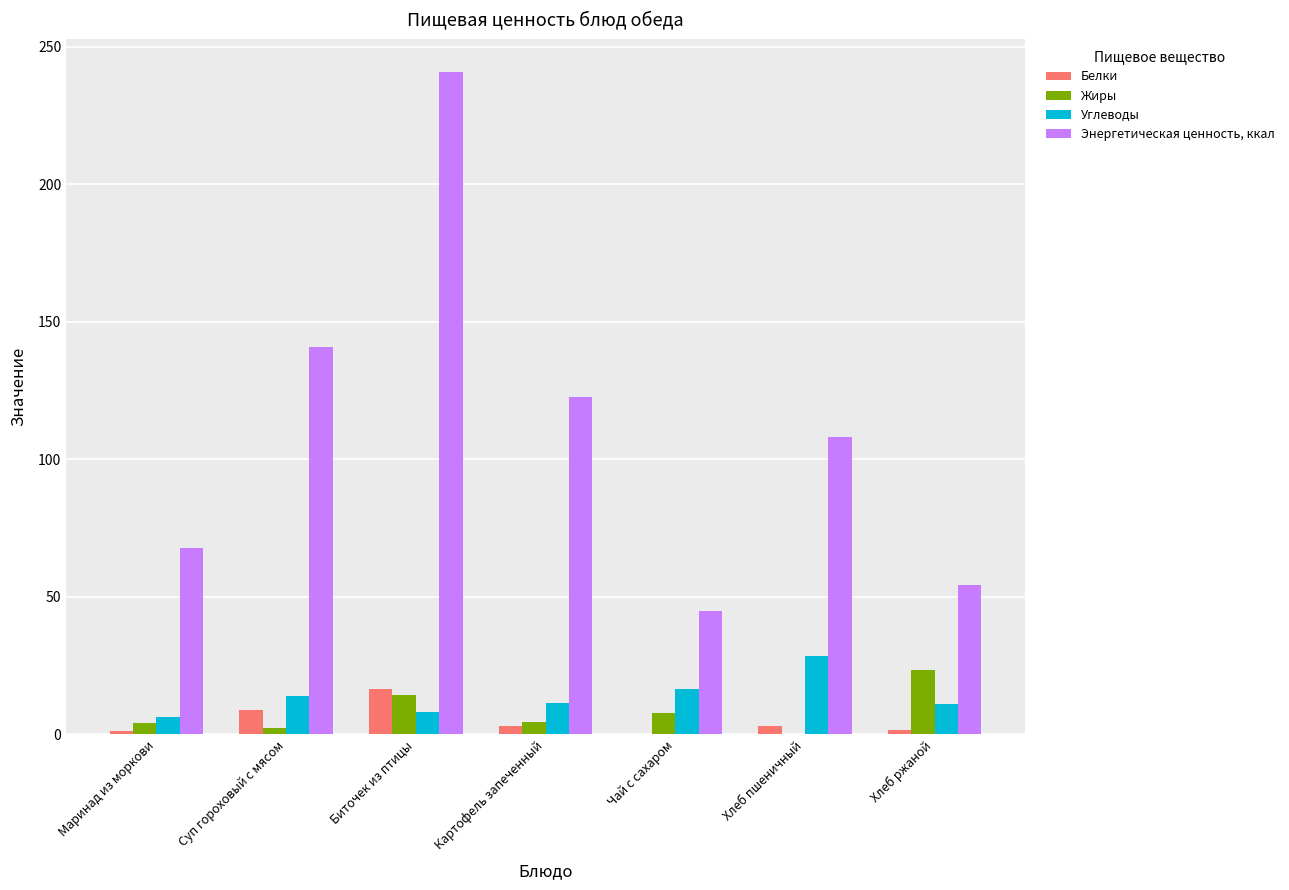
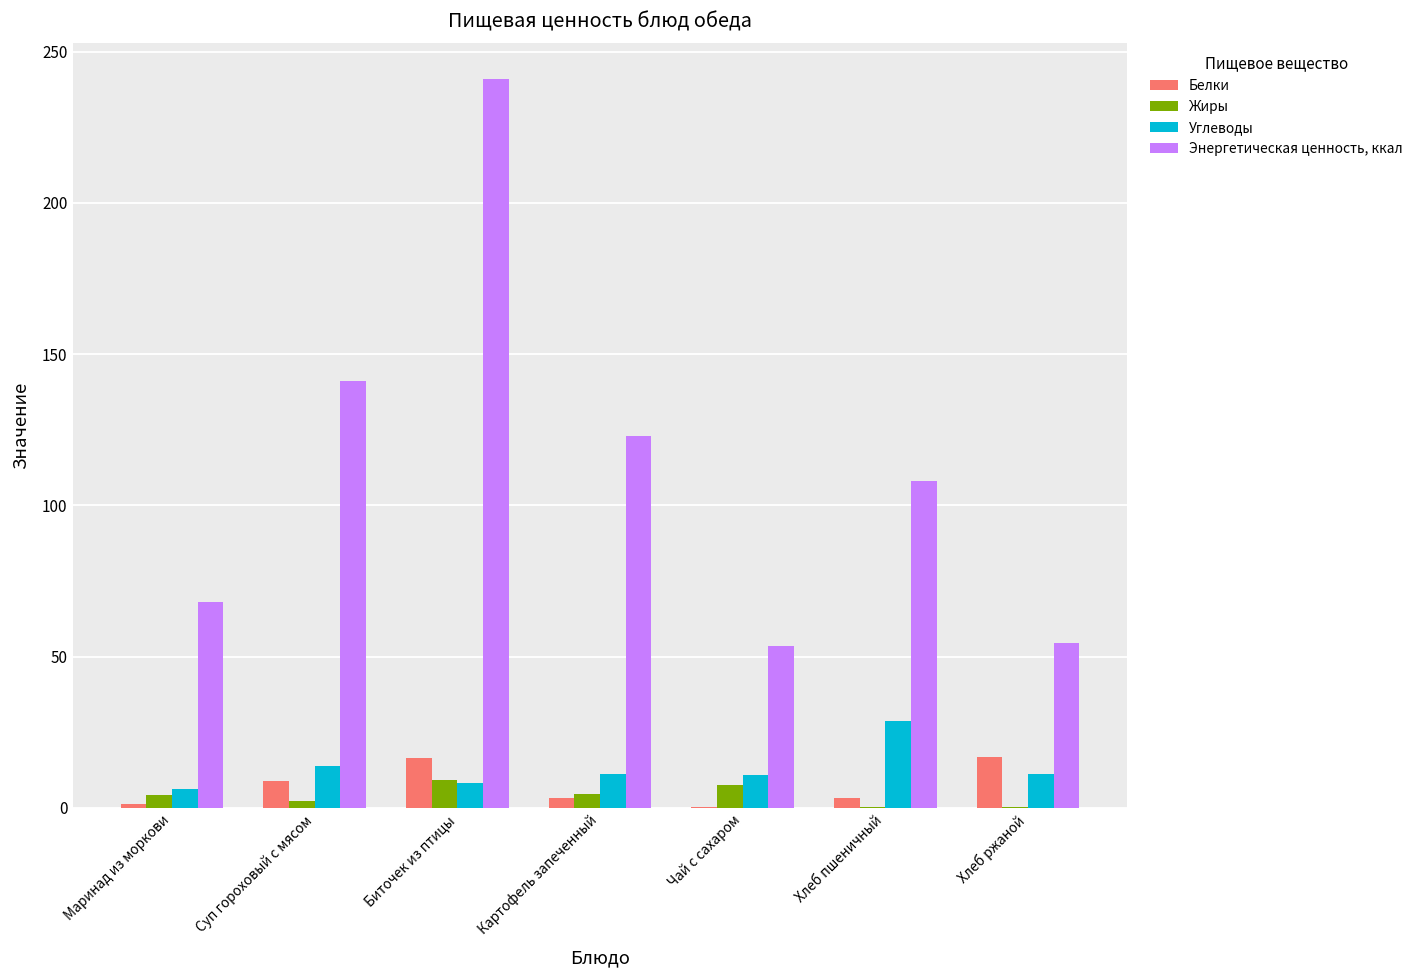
  {
    "Белки": {
      "Маринад из моркови": 1,
      "Суп гороховый с мясом": 9,
      "Биточек из птицы": 17,
      "Картофель запеченный": 3,
      "Хлеб пшеничный": 3,
-     "Хлеб ржаной": 2
+     "Хлеб ржаной": 17
    },
    "Жиры": {
      "Маринад из моркови": 4,
      "Суп гороховый с мясом": 2,
-     "Биточек из птицы": 14,
+     "Биточек из птицы": 9,
      "Картофель запеченный": 5,
      "Чай с сахаром": 8,
-     "Хлеб ржаной": 23
+     "Хлеб ржаной": 0
    },
    "Углеводы": {
      "Маринад из моркови": 6,
      "Суп гороховый с мясом": 14,
      "Биточек из птицы": 8,
      "Картофель запеченный": 11,
-     "Чай с сахаром": 17,
+     "Чай с сахаром": 11,
      "Хлеб пшеничный": 29,
      "Хлеб ржаной": 11
    },
    "Энергетическая ценность, ккал": {
      "Маринад из моркови": 68,
      "Суп гороховый с мясом": 141,
      "Биточек из птицы": 241,
      "Картофель запеченный": 123,
-     "Чай с сахаром": 45,
+     "Чай с сахаром": 54,
      "Хлеб пшеничный": 108,
      "Хлеб ржаной": 54
    }
  }
